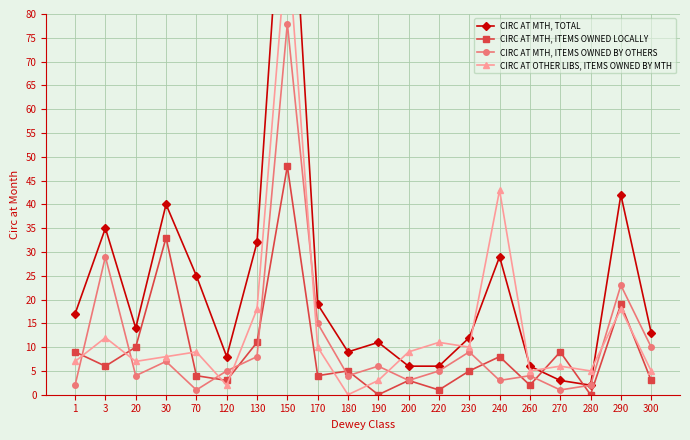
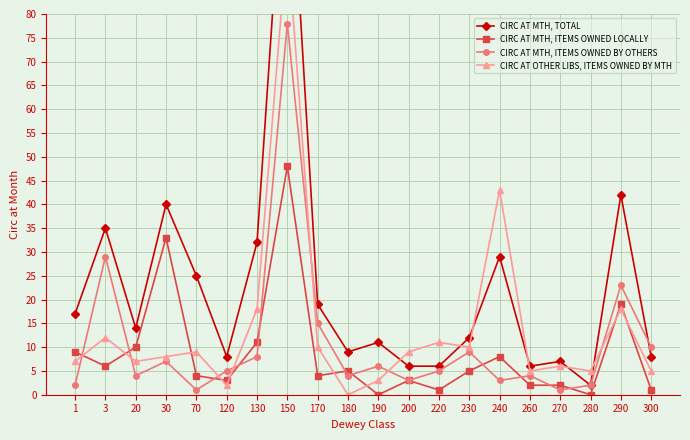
  {
    "CIRC AT MTH, TOTAL": {
      "1": 17,
      "3": 35,
      "20": 14,
      "30": 40,
      "70": 25,
      "120": 8,
      "130": 32,
      "170": 19,
      "180": 9,
      "190": 11,
      "200": 6,
      "220": 6,
      "230": 12,
      "240": 29,
      "260": 6,
-     "270": 3,
+     "270": 7,
      "290": 42,
-     "300": 13
+     "300": 8
    },
    "CIRC AT MTH, ITEMS OWNED LOCALLY": {
      "1": 9,
      "3": 6,
      "20": 10,
      "30": 33,
      "70": 4,
      "120": 3,
      "130": 11,
      "150": 48,
      "170": 4,
      "180": 5,
      "190": 0,
      "220": 1,
      "230": 5,
      "240": 8,
      "260": 2,
-     "270": 9,
+     "270": 2,
      "280": 0,
      "290": 19,
-     "300": 3
+     "300": 1
    }
  }
